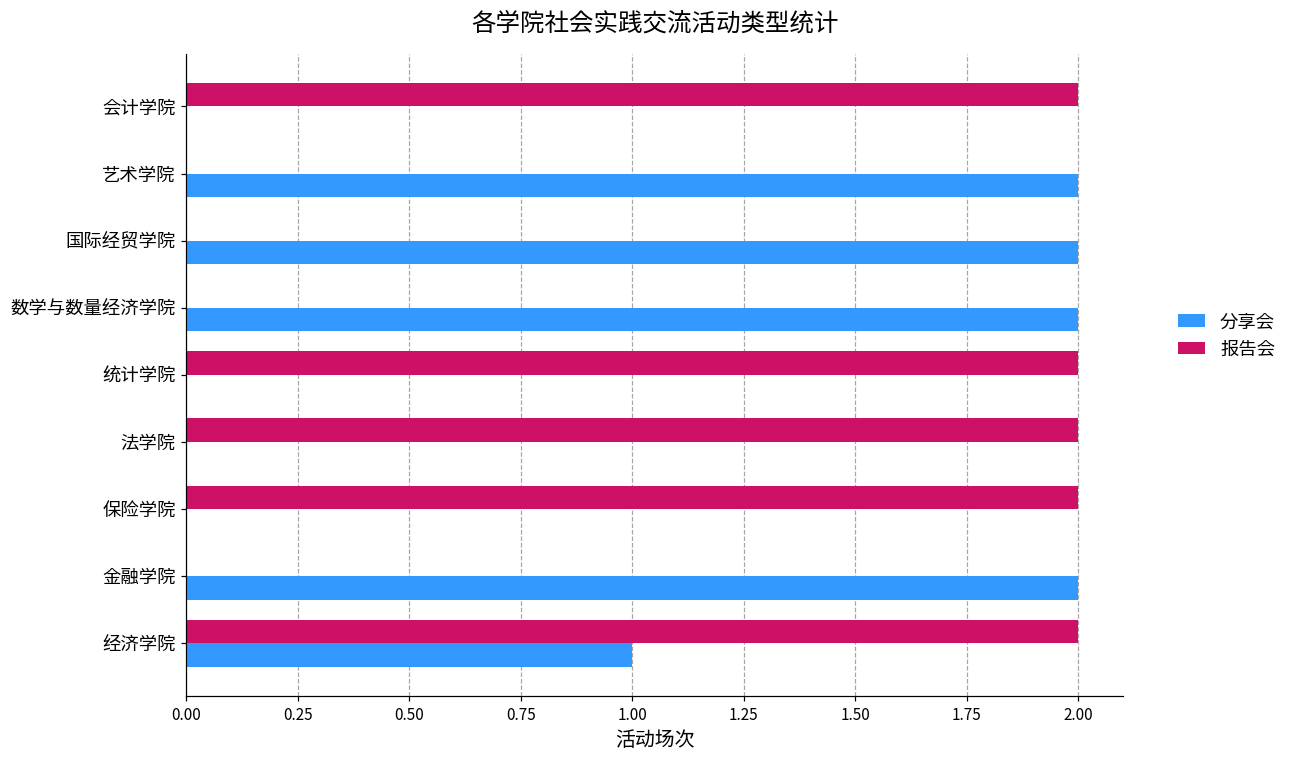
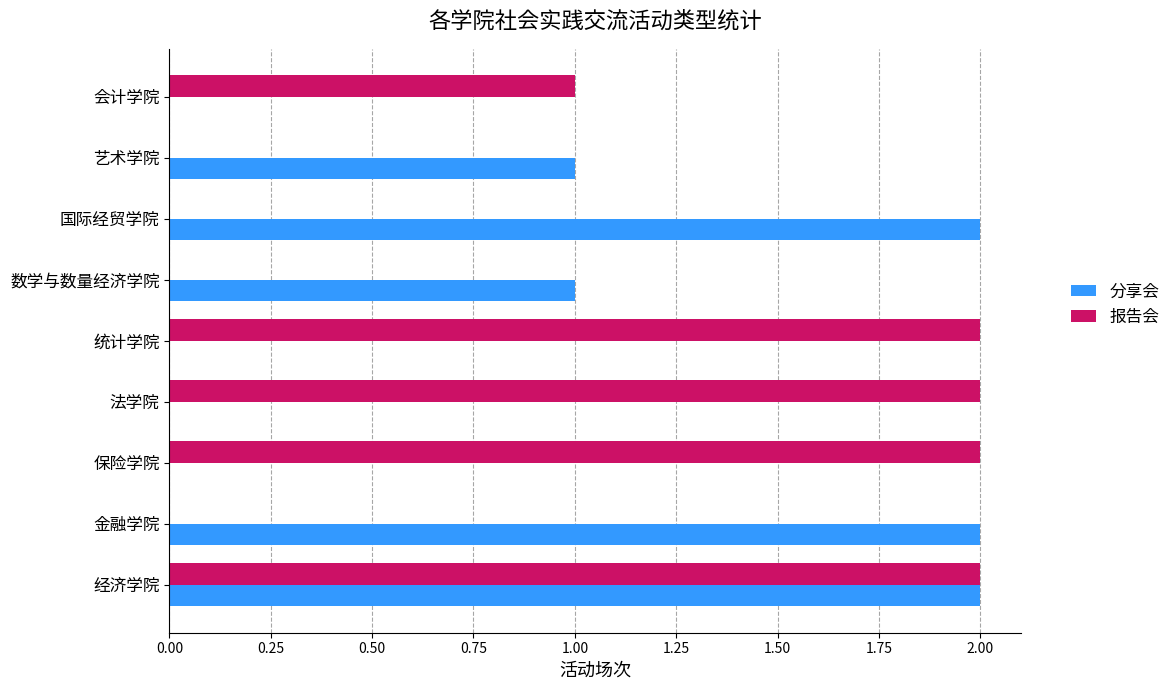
  {
    "分享会": {
      "会计学院": 0,
-     "艺术学院": 2,
+     "艺术学院": 1,
      "国际经贸学院": 2,
-     "数学与数量经济学院": 2,
+     "数学与数量经济学院": 1,
      "统计学院": 0,
      "法学院": 0,
      "保险学院": 0,
      "金融学院": 2,
-     "经济学院": 1
+     "经济学院": 2
    },
    "报告会": {
-     "会计学院": 2,
+     "会计学院": 1,
      "艺术学院": 0,
      "国际经贸学院": 0,
      "数学与数量经济学院": 0,
      "统计学院": 2,
      "法学院": 2,
      "保险学院": 2,
      "金融学院": 0,
      "经济学院": 2
    }
  }
